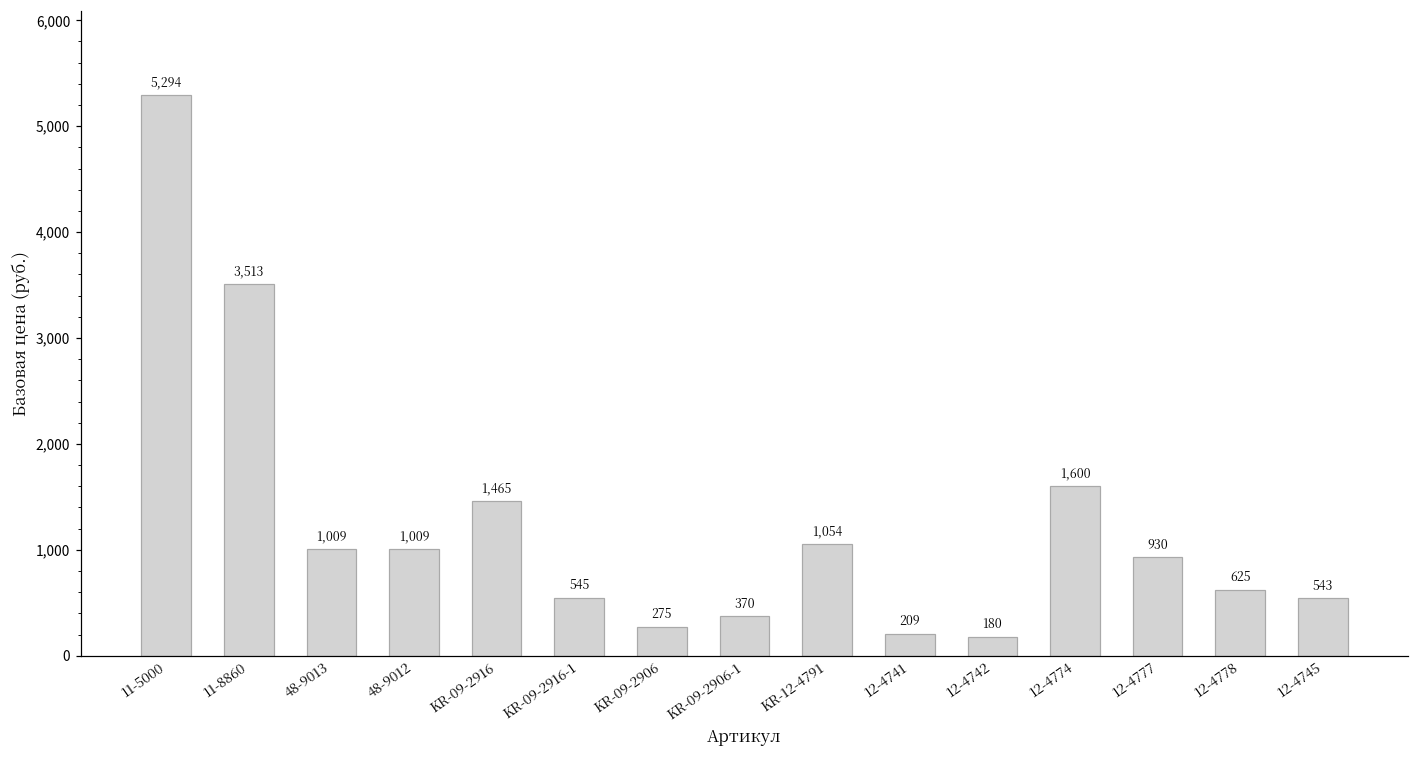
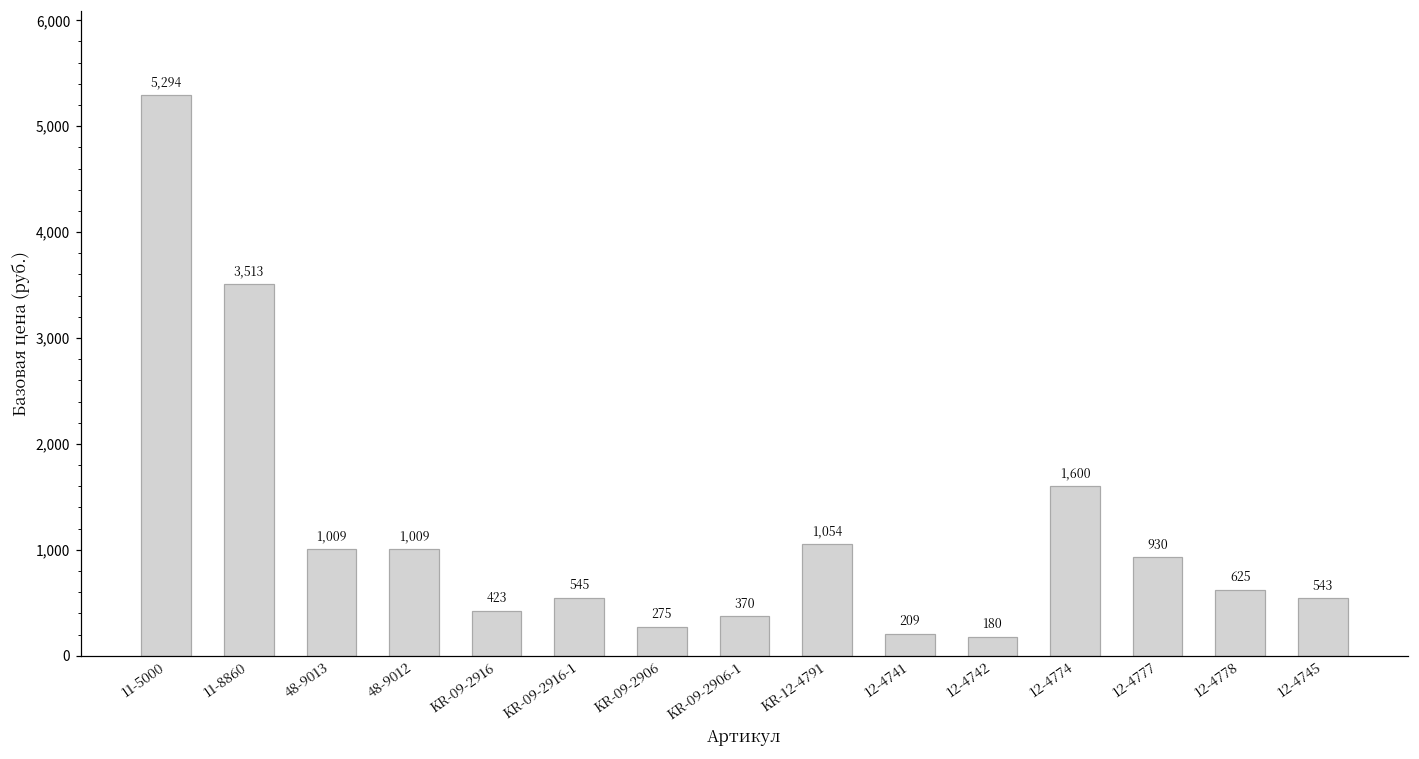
  {
    "11-5000": "5,294",
    "11-8860": "3,513",
    "48-9013": "1,009",
    "48-9012": "1,009",
-   "KR-09-2916": "1,465",
+   "KR-09-2916": "423",
    "KR-09-2916-1": "545",
    "KR-09-2906": "275",
    "KR-09-2906-1": "370",
    "KR-12-4791": "1,054",
    "12-4741": "209",
    "12-4742": "180",
    "12-4774": "1,600",
    "12-4777": "930",
    "12-4778": "625",
    "12-4745": "543"
  }
